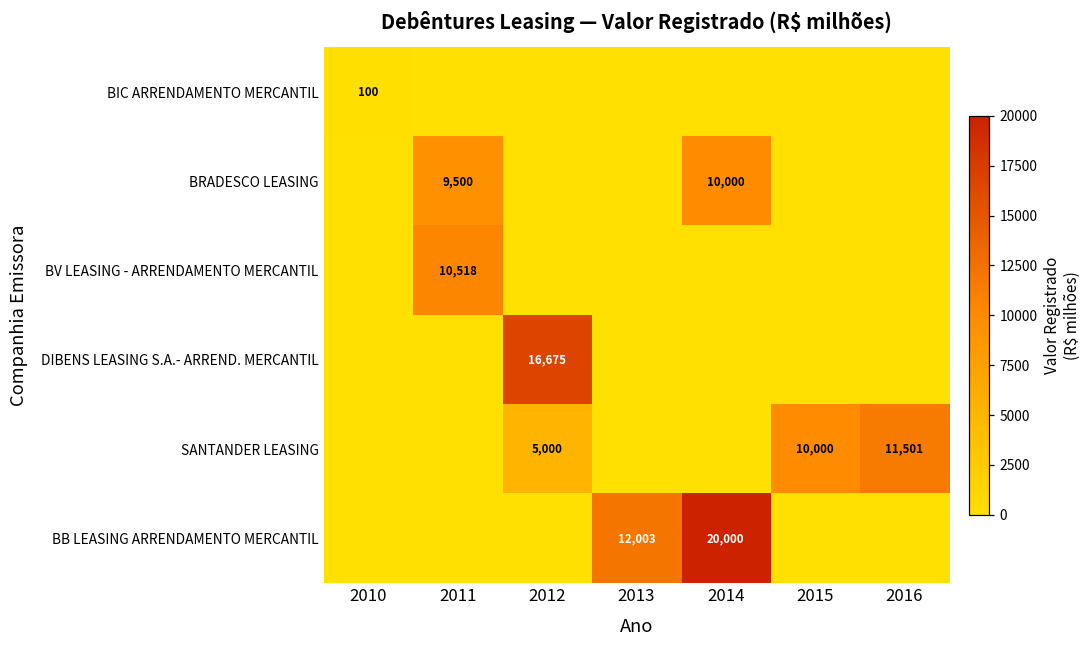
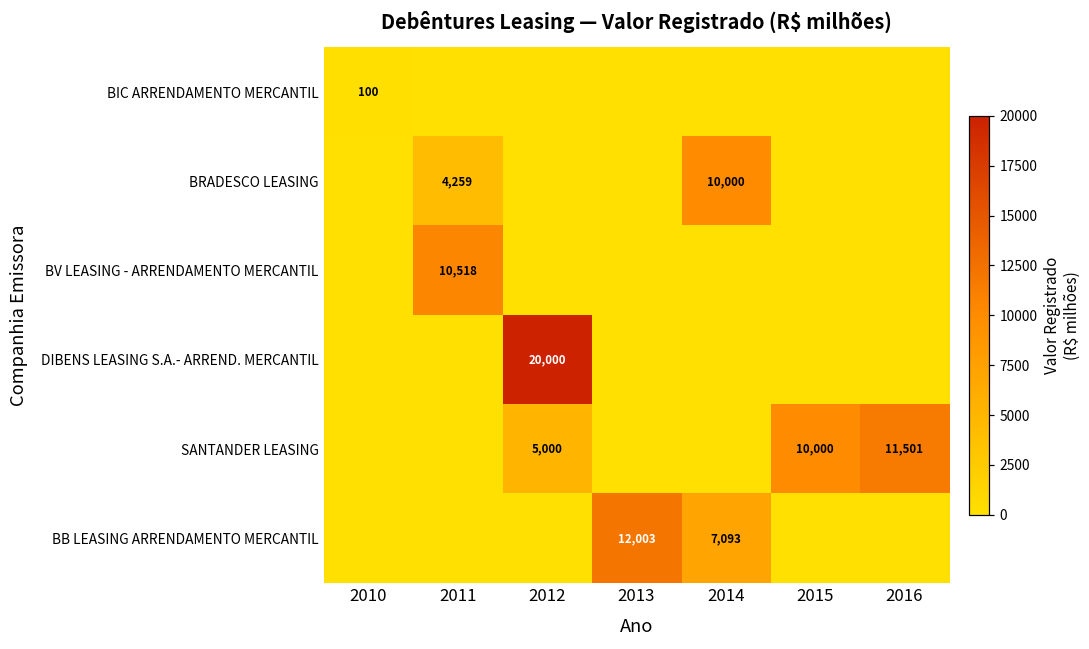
  {
    "BIC ARRENDAMENTO MERCANTIL": {
      "2010": "100"
    },
    "BRADESCO LEASING": {
-     "2011": "9,500",
+     "2011": "4,259",
      "2014": "10,000"
    },
    "BV LEASING - ARRENDAMENTO MERCANTIL": {
      "2011": "10,518"
    },
    "DIBENS LEASING S.A.- ARREND. MERCANTIL": {
-     "2012": "16,675"
+     "2012": "20,000"
    },
    "SANTANDER LEASING": {
      "2012": "5,000",
      "2015": "10,000",
      "2016": "11,501"
    },
    "BB LEASING ARRENDAMENTO MERCANTIL": {
      "2013": "12,003",
-     "2014": "20,000"
+     "2014": "7,093"
    }
  }
